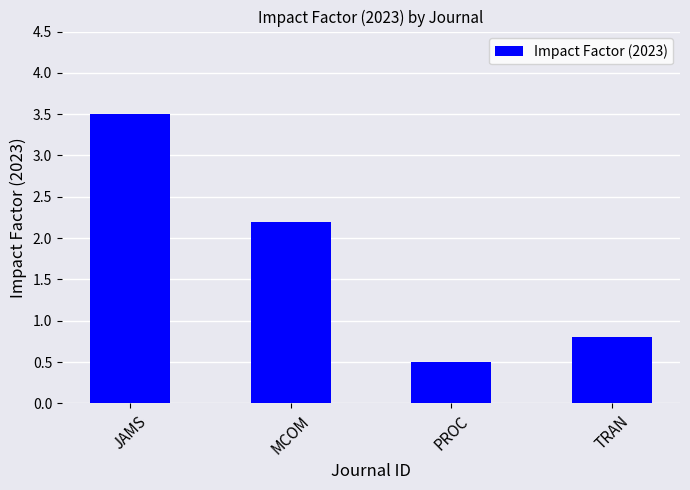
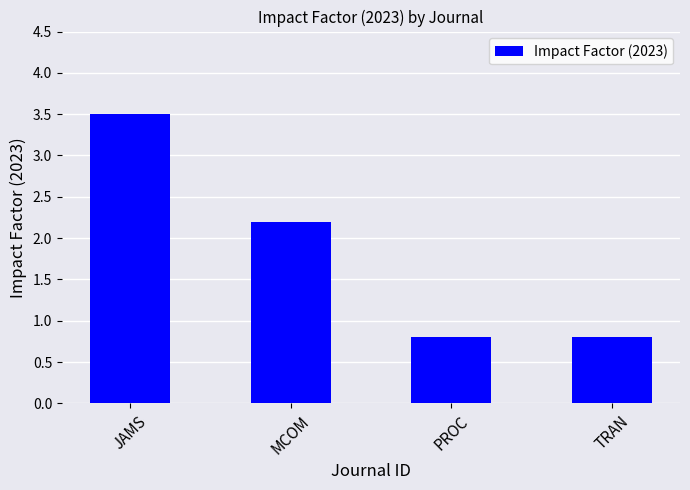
  {
    "JAMS": 3.5,
    "MCOM": 2.2,
-   "PROC": 0.5,
+   "PROC": 0.8,
    "TRAN": 0.8
  }
